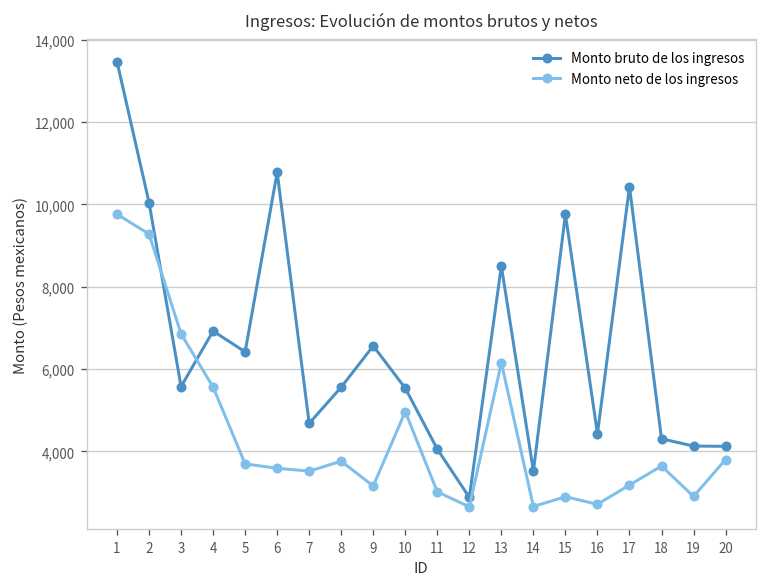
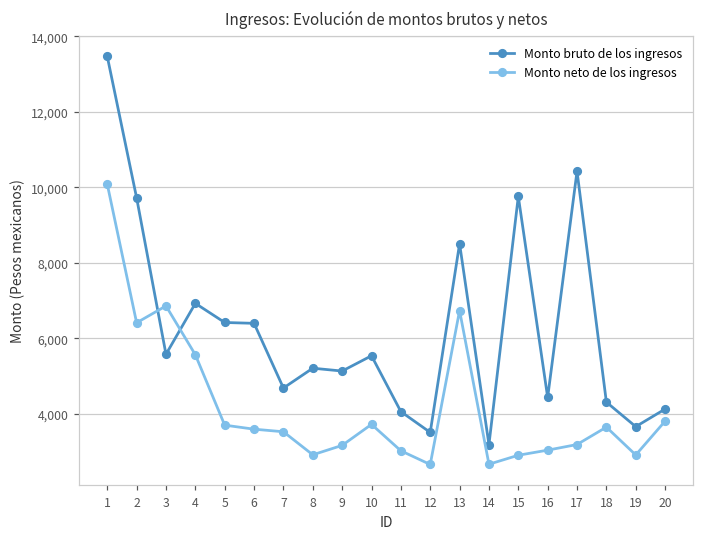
  {
    "Monto bruto de los ingresos": {
      "1": "13,500",
-     "2": "10,000",
+     "2": "9,700",
      "3": "5,600",
      "4": "6,900",
      "5": "6,400",
-     "6": "10,800",
+     "6": "6,400",
      "7": "4,700",
-     "8": "5,600",
-     "9": "6,600",
+     "8": "5,200",
+     "9": "5,100",
      "10": "5,500",
      "11": "4,100",
-     "12": "2,900",
+     "12": "3,500",
      "13": "8,500",
-     "14": "3,500",
+     "14": "3,200",
      "15": "9,800",
      "16": "4,400",
      "17": "10,400",
      "18": "4,300",
-     "19": "4,100",
+     "19": "3,700",
      "20": "4,100"
    },
    "Monto neto de los ingresos": {
-     "1": "9,800",
-     "2": "9,300",
+     "1": "10,100",
+     "2": "6,400",
      "3": "6,900",
      "4": "5,600",
      "5": "3,700",
      "6": "3,600",
      "7": "3,500",
-     "8": "3,800",
+     "8": "2,900",
      "9": "3,200",
-     "10": "5,000",
+     "10": "3,700",
      "11": "3,000",
      "12": "2,700",
-     "13": "6,200",
+     "13": "6,700",
      "14": "2,700",
      "15": "2,900",
-     "16": "2,700",
+     "16": "3,000",
      "17": "3,200",
      "18": "3,600",
      "19": "2,900",
      "20": "3,800"
    }
  }
